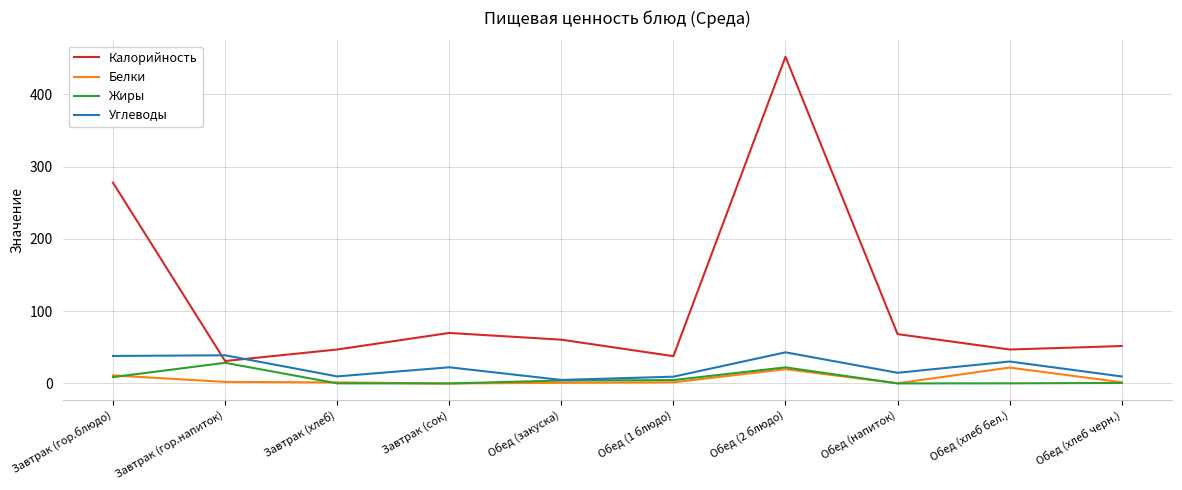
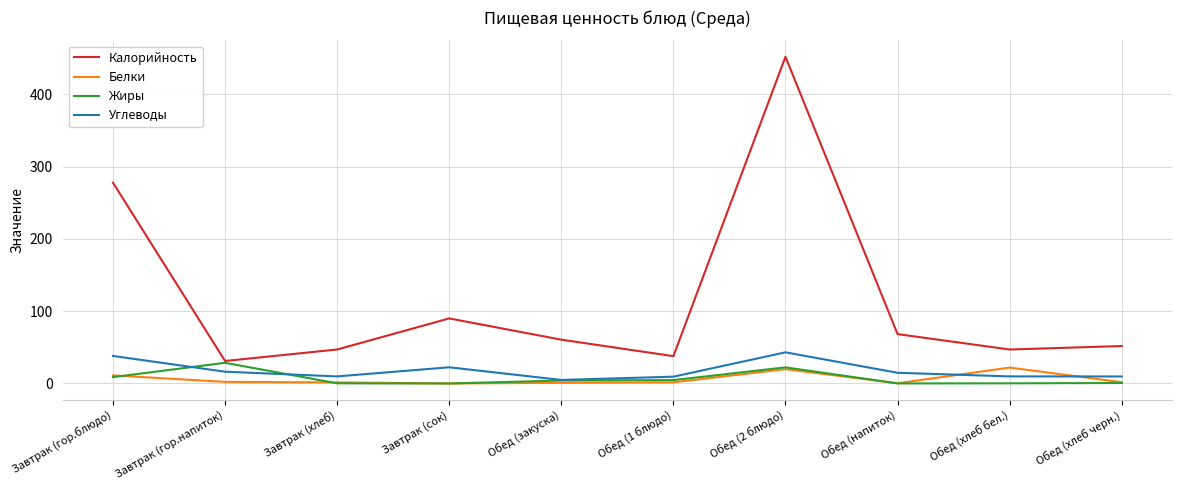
  {
    "Калорийность": {
      "Завтрак (гор.блюдо)": 280,
      "Завтрак (хлеб)": 50,
-     "Завтрак (сок)": 70,
+     "Завтрак (сок)": 90,
      "Обед (закуска)": 60,
      "Обед (1 блюдо)": 40,
      "Обед (2 блюдо)": 450,
      "Обед (напиток)": 70,
      "Обед (хлеб бел.)": 50,
      "Обед (хлеб черн.)": 50
    },
    "Белки": {
      "Завтрак (гор.напиток)": 0,
      "Обед (хлеб бел.)": 20
    },
    "Жиры": {
      "Обед (хлеб бел.)": 0
    },
    "Углеводы": {
      "Завтрак (гор.блюдо)": 40,
-     "Завтрак (гор.напиток)": 40,
+     "Завтрак (гор.напиток)": 20,
      "Завтрак (хлеб)": 10,
      "Завтрак (сок)": 20,
      "Обед (1 блюдо)": 10,
      "Обед (2 блюдо)": 40,
      "Обед (напиток)": 10,
-     "Обед (хлеб бел.)": 30,
+     "Обед (хлеб бел.)": 10,
      "Обед (хлеб черн.)": 10
    }
  }
